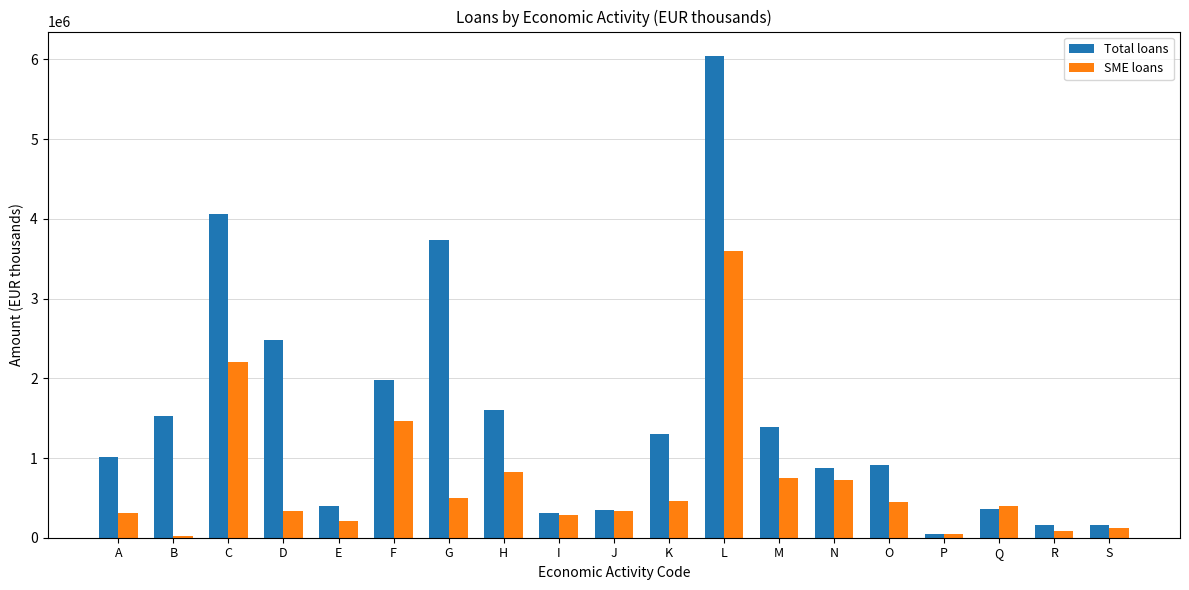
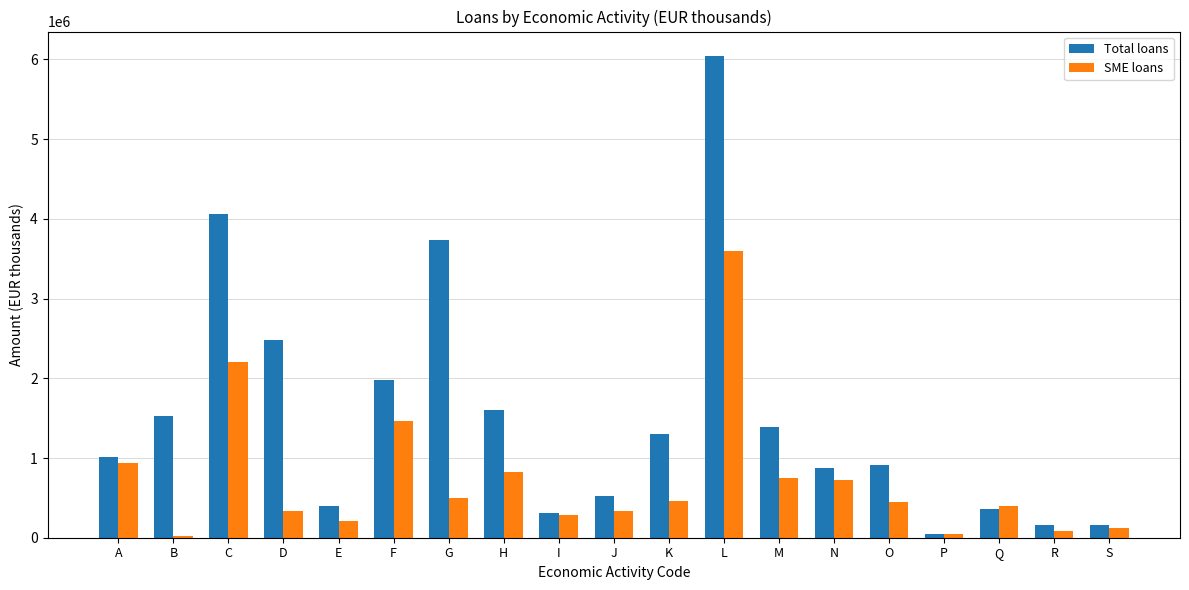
  {
    "Total loans": {
      "A": 1000000,
      "B": 1500000,
      "C": 4100000,
      "D": 2500000,
      "E": 400000,
      "F": 2000000,
      "G": 3700000,
      "H": 1600000,
      "I": 300000,
-     "J": 300000,
+     "J": 500000,
      "K": 1300000,
      "L": 6000000,
      "M": 1400000,
      "N": 900000,
      "O": 900000,
      "P": 0,
      "Q": 400000,
      "R": 200000,
      "S": 200000
    },
    "SME loans": {
-     "A": 300000,
+     "A": 900000,
      "C": 2200000,
      "D": 300000,
      "E": 200000,
      "F": 1500000,
      "G": 500000,
      "H": 800000,
      "I": 300000,
      "J": 300000,
      "K": 500000,
      "L": 3600000,
      "M": 700000,
      "N": 700000,
      "O": 400000,
      "P": 0,
      "Q": 400000,
      "R": 100000,
      "S": 100000
    }
  }
